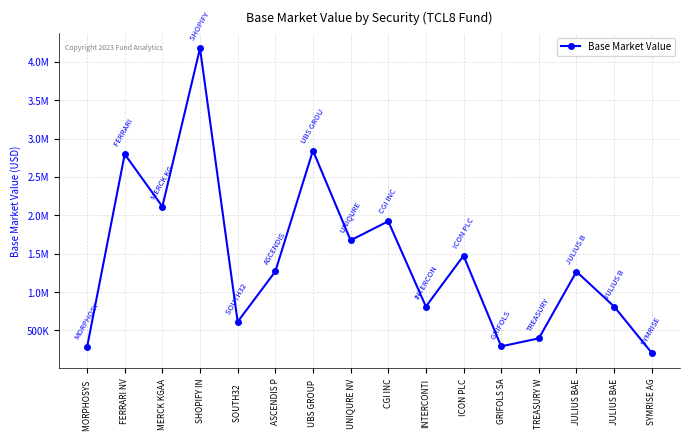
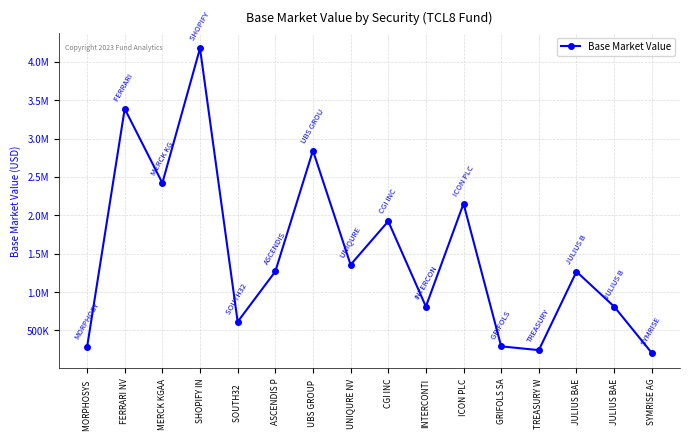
  {
    "MORPHOSYS": 300000,
-   "FERRARI NV": 2800000,
-   "MERCK KGAA": 2100000,
+   "FERRARI NV": 3400000,
+   "MERCK KGAA": 2400000,
    "SHOPIFY IN": 4200000,
    "SOUTH32": 600000,
    "ASCENDIS P": 1300000,
    "UBS GROUP": 2800000,
-   "UNIQURE NV": 1700000,
+   "UNIQURE NV": 1400000,
    "CGI INC": 1900000,
    "INTERCONTI": 800000,
-   "ICON PLC": 1500000,
+   "ICON PLC": 2200000,
    "GRIFOLS SA": 300000,
-   "TREASURY W": 400000,
+   "TREASURY W": 200000,
    "SYMRISE AG": 200000
  }
